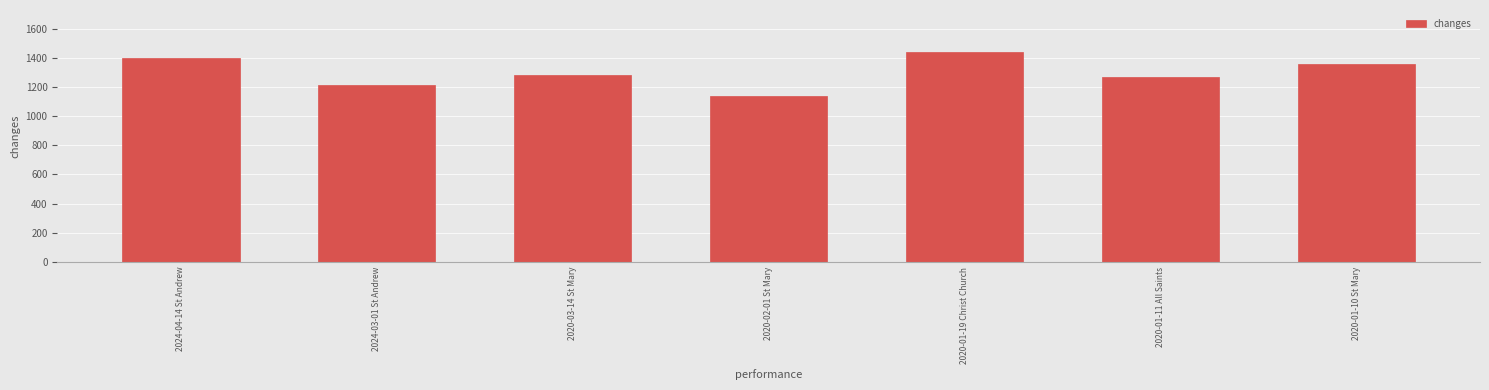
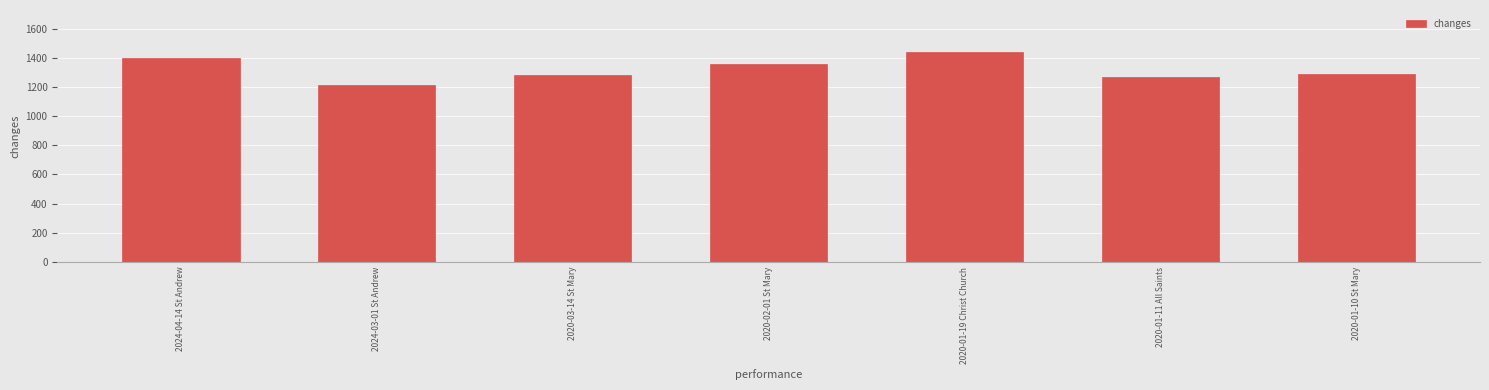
  {
    "2024-04-14 St Andrew": 1400,
    "2024-03-01 St Andrew": 1220,
    "2020-03-14 St Mary": 1280,
-   "2020-02-01 St Mary": 1140,
+   "2020-02-01 St Mary": 1360,
    "2020-01-19 Christ Church": 1440,
    "2020-01-11 All Saints": 1270,
-   "2020-01-10 St Mary": 1360
+   "2020-01-10 St Mary": 1290
  }
